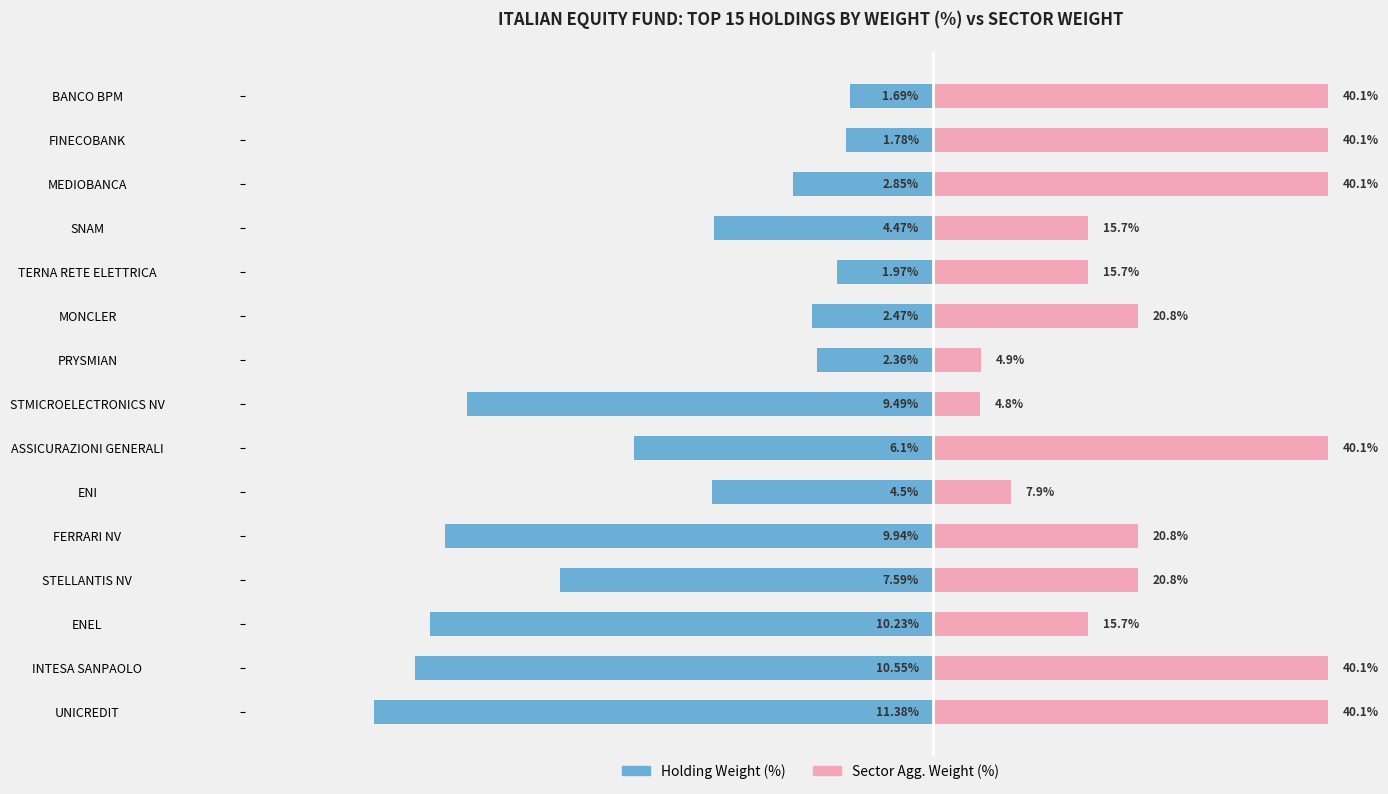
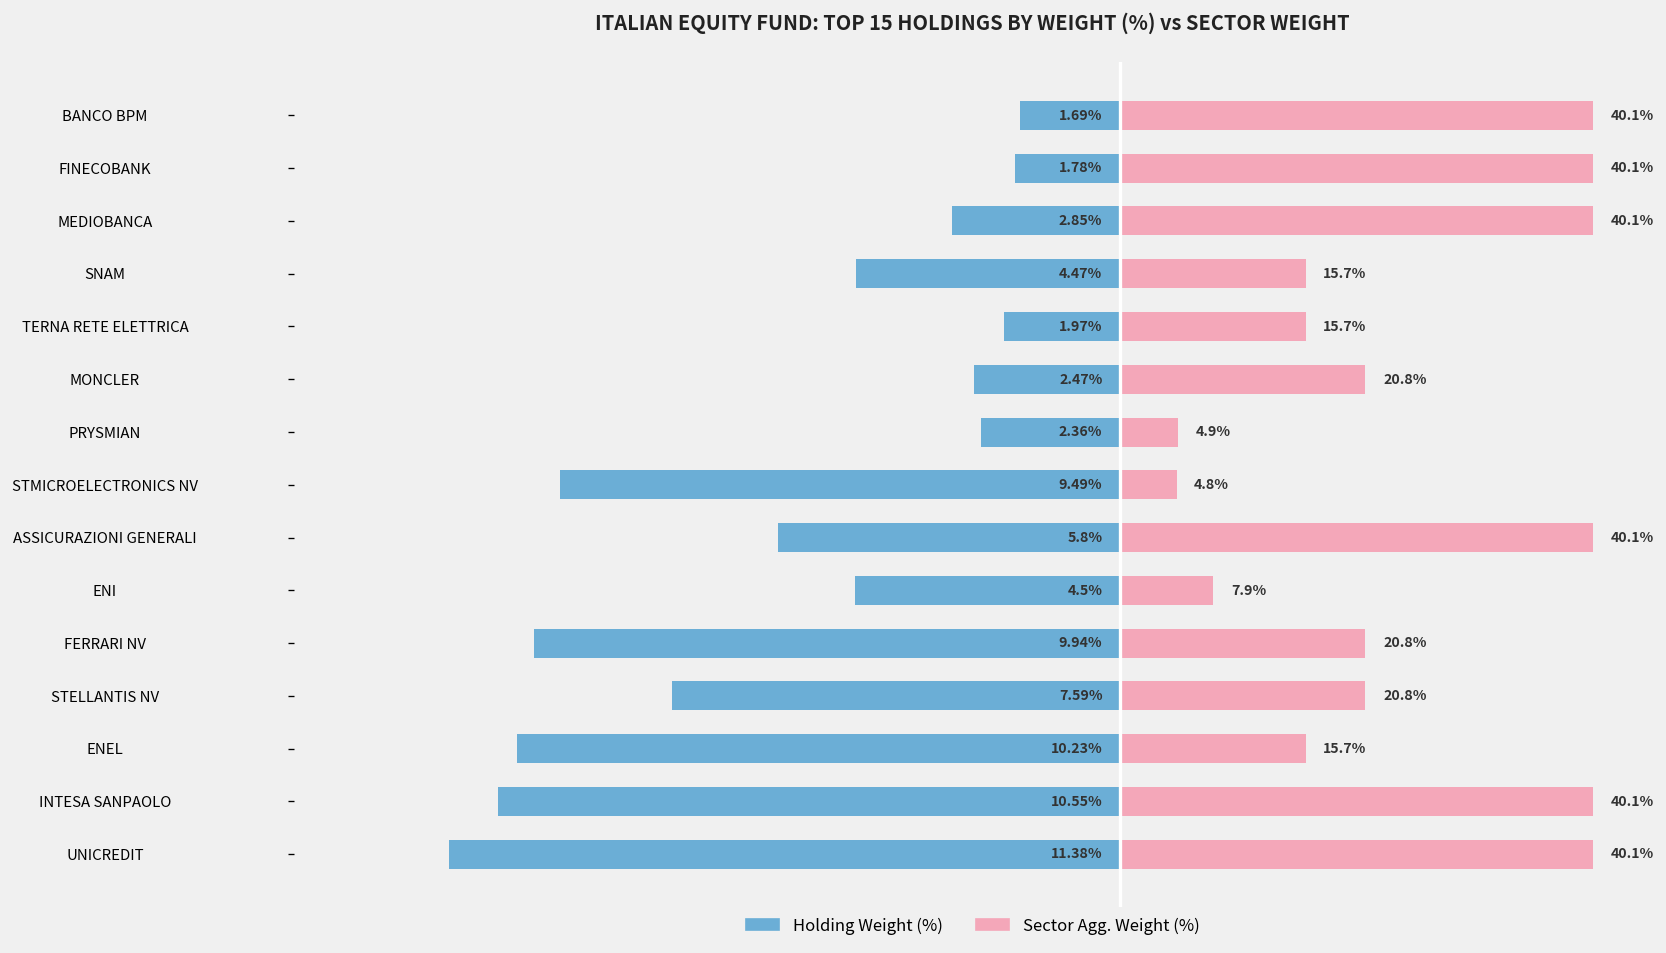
  {
    "Holding Weight (%)": {
-     "ASSICURAZIONI GENERALI": "6.1%"
+     "ASSICURAZIONI GENERALI": "5.8%"
    }
  }
